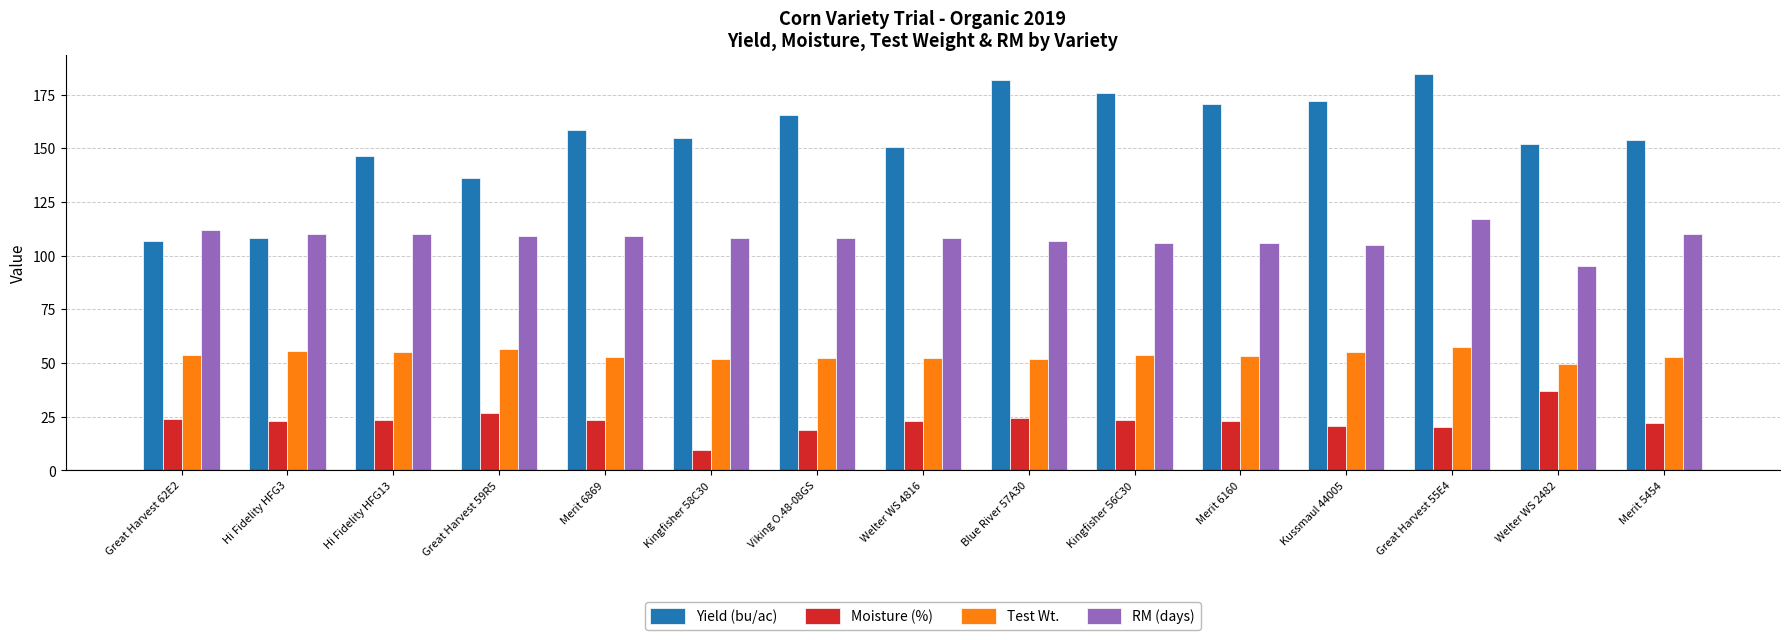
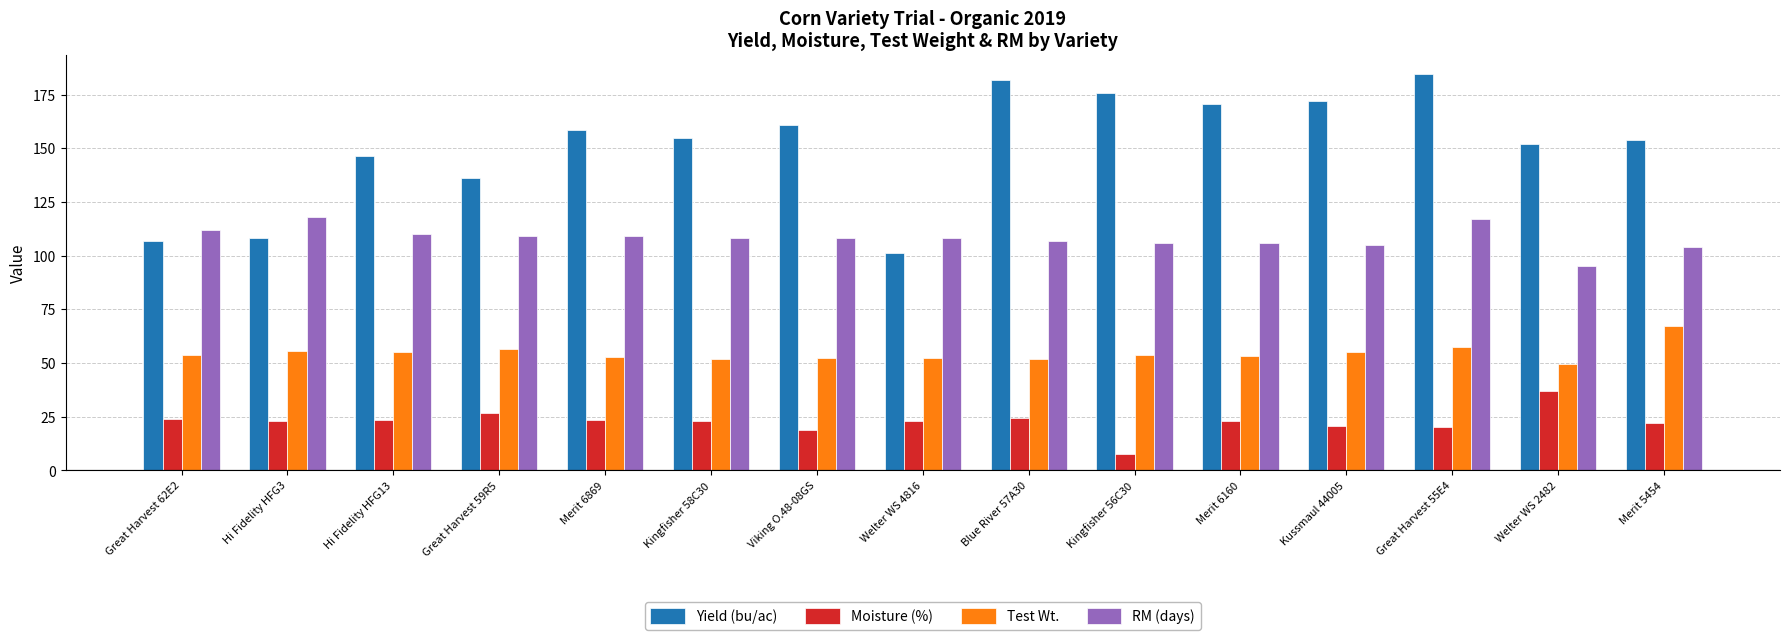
  {
    "Yield (bu/ac)": {
      "Great Harvest 62E2": 107,
      "Hi Fidelity HFG3": 108,
      "Hi Fidelity HFG13": 146,
      "Great Harvest 59R5": 136,
      "Merit 6869": 159,
      "Kingfisher 58C30": 155,
-     "Viking O.48-08GS": 166,
-     "Welter WS 4816": 151,
+     "Viking O.48-08GS": 161,
+     "Welter WS 4816": 101,
      "Blue River 57A30": 182,
      "Kingfisher 56C30": 176,
      "Merit 6160": 171,
      "Kussmaul 44005": 172,
      "Great Harvest 55E4": 184,
      "Welter WS 2482": 152,
      "Merit 5454": 154
    },
    "Moisture (%)": {
      "Great Harvest 62E2": 24,
      "Hi Fidelity HFG3": 23,
      "Hi Fidelity HFG13": 24,
      "Great Harvest 59R5": 27,
      "Merit 6869": 23,
-     "Kingfisher 58C30": 10,
+     "Kingfisher 58C30": 23,
      "Viking O.48-08GS": 19,
      "Welter WS 4816": 23,
      "Blue River 57A30": 24,
-     "Kingfisher 56C30": 24,
+     "Kingfisher 56C30": 8,
      "Merit 6160": 23,
      "Kussmaul 44005": 21,
      "Great Harvest 55E4": 20,
      "Welter WS 2482": 37,
      "Merit 5454": 22
    },
    "Test Wt.": {
      "Great Harvest 62E2": 54,
      "Hi Fidelity HFG3": 56,
      "Hi Fidelity HFG13": 55,
      "Great Harvest 59R5": 57,
      "Merit 6869": 53,
      "Kingfisher 58C30": 52,
      "Viking O.48-08GS": 52,
      "Welter WS 4816": 53,
      "Blue River 57A30": 52,
      "Kingfisher 56C30": 54,
      "Merit 6160": 53,
      "Kussmaul 44005": 55,
      "Great Harvest 55E4": 58,
      "Welter WS 2482": 49,
-     "Merit 5454": 53
+     "Merit 5454": 67
    },
    "RM (days)": {
      "Great Harvest 62E2": 112,
-     "Hi Fidelity HFG3": 110,
+     "Hi Fidelity HFG3": 118,
      "Hi Fidelity HFG13": 110,
      "Great Harvest 59R5": 109,
      "Merit 6869": 109,
      "Kingfisher 58C30": 108,
      "Viking O.48-08GS": 108,
      "Welter WS 4816": 108,
      "Blue River 57A30": 107,
      "Kingfisher 56C30": 106,
      "Merit 6160": 106,
      "Kussmaul 44005": 105,
      "Great Harvest 55E4": 117,
      "Welter WS 2482": 95,
-     "Merit 5454": 110
+     "Merit 5454": 104
    }
  }
